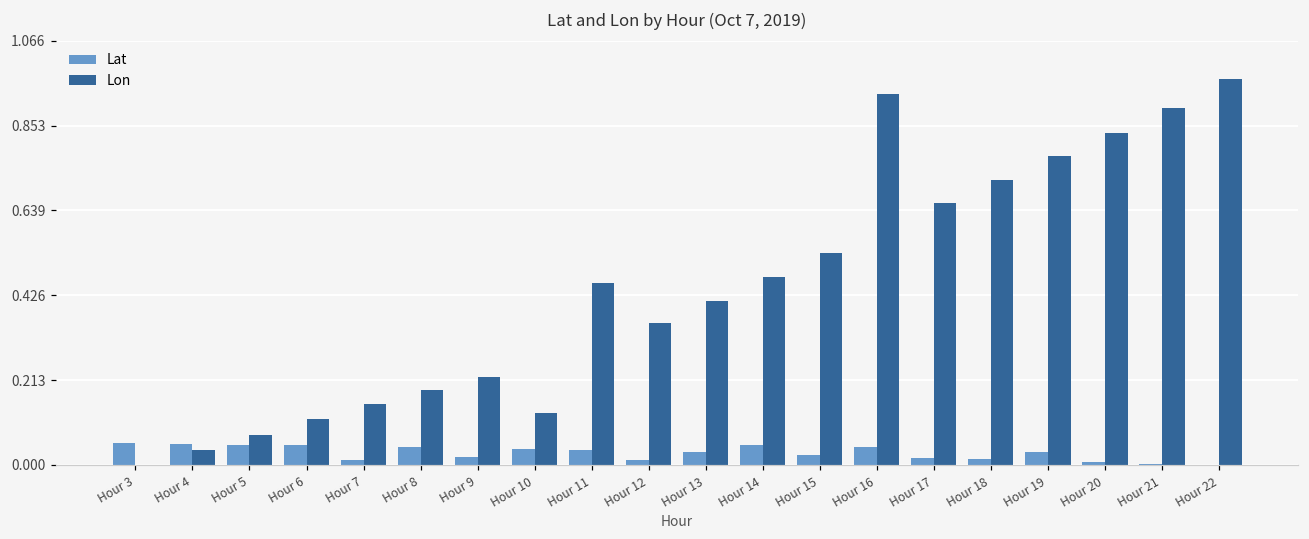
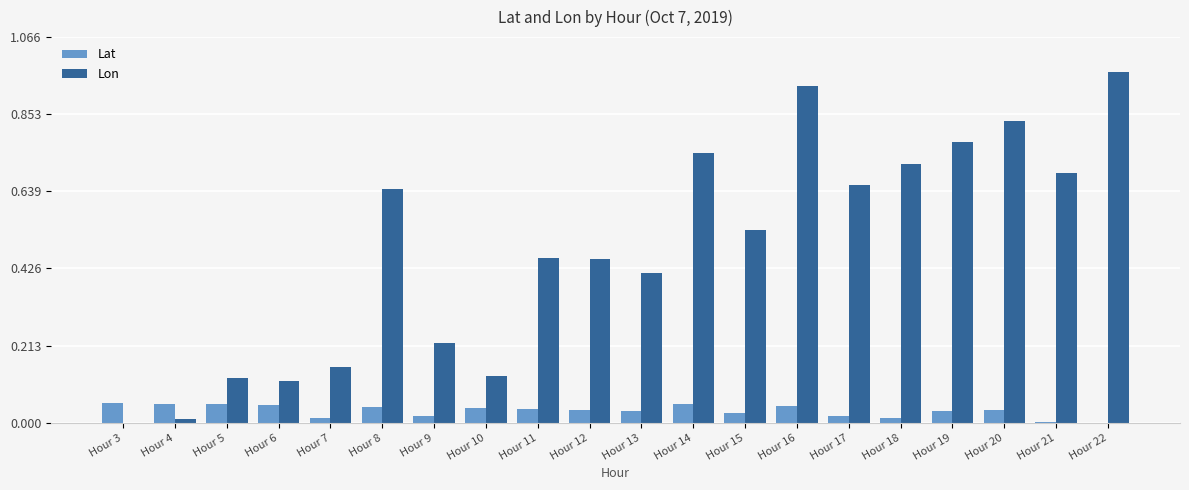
  {
    "Lat": {
      "Hour 3": 0.05,
      "Hour 4": 0.05,
      "Hour 5": 0.05,
      "Hour 6": 0.05,
      "Hour 7": 0.01,
      "Hour 8": 0.04,
      "Hour 9": 0.02,
      "Hour 10": 0.04,
      "Hour 11": 0.04,
-     "Hour 12": 0.01,
+     "Hour 12": 0.03,
      "Hour 13": 0.03,
      "Hour 14": 0.05,
      "Hour 15": 0.03,
      "Hour 16": 0.05,
      "Hour 17": 0.02,
      "Hour 18": 0.01,
      "Hour 19": 0.03,
-     "Hour 20": 0.01,
+     "Hour 20": 0.03,
      "Hour 22": 0.00
    },
    "Lon": {
      "Hour 3": 0.00,
-     "Hour 4": 0.04,
-     "Hour 5": 0.08,
+     "Hour 4": 0.01,
+     "Hour 5": 0.12,
      "Hour 6": 0.11,
      "Hour 7": 0.15,
-     "Hour 8": 0.19,
+     "Hour 8": 0.65,
      "Hour 9": 0.22,
      "Hour 10": 0.13,
      "Hour 11": 0.46,
-     "Hour 12": 0.36,
+     "Hour 12": 0.45,
      "Hour 13": 0.41,
-     "Hour 14": 0.47,
+     "Hour 14": 0.75,
      "Hour 15": 0.53,
      "Hour 16": 0.93,
      "Hour 17": 0.66,
      "Hour 18": 0.72,
      "Hour 19": 0.78,
      "Hour 20": 0.83,
-     "Hour 21": 0.90,
+     "Hour 21": 0.69,
      "Hour 22": 0.97
    }
  }
